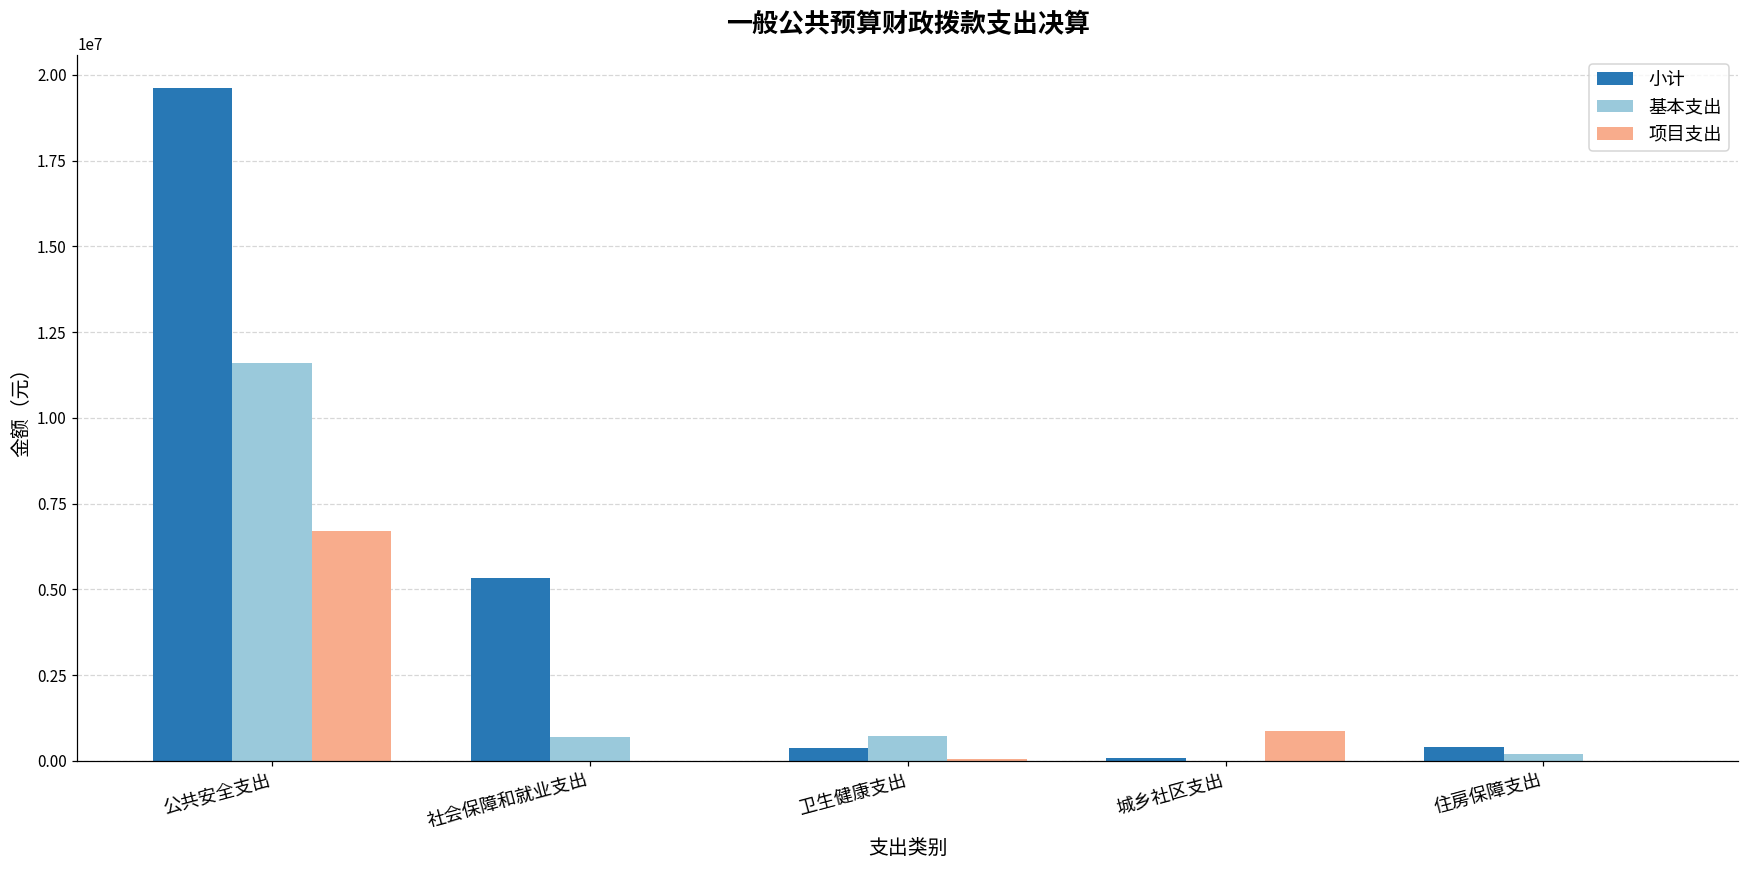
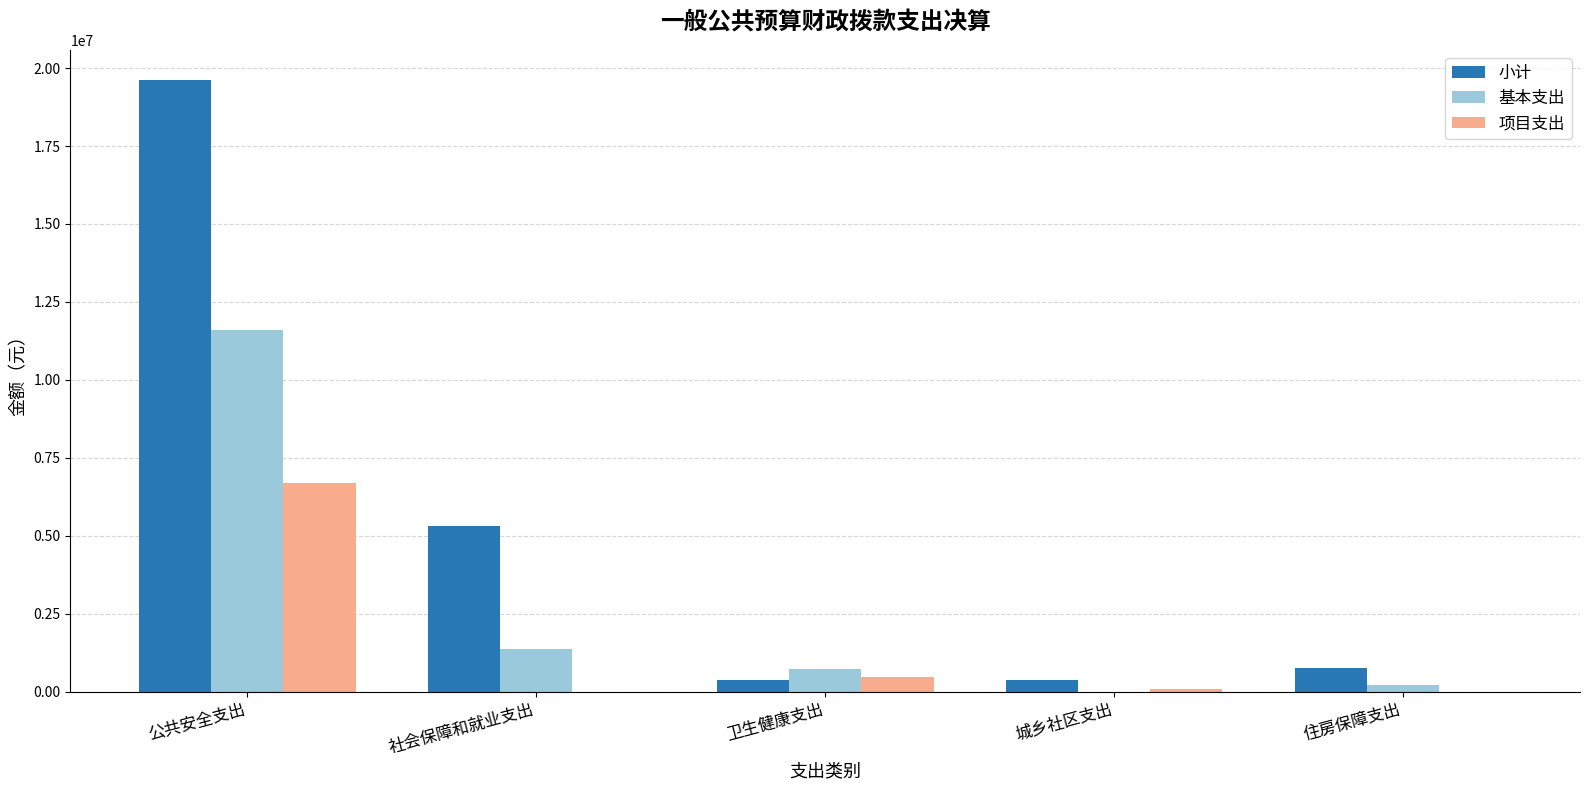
  {
    "小计": {
      "公共安全支出": 19600000,
      "社会保障和就业支出": 5300000,
      "卫生健康支出": 400000,
-     "城乡社区支出": 100000,
-     "住房保障支出": 400000
+     "城乡社区支出": 400000,
+     "住房保障支出": 700000
    },
    "基本支出": {
      "公共安全支出": 11600000,
-     "社会保障和就业支出": 700000,
+     "社会保障和就业支出": 1400000,
      "卫生健康支出": 700000,
      "城乡社区支出": 0,
      "住房保障支出": 200000
    },
    "项目支出": {
      "公共安全支出": 6700000,
      "社会保障和就业支出": 0,
-     "卫生健康支出": 0,
-     "城乡社区支出": 900000,
+     "卫生健康支出": 500000,
+     "城乡社区支出": 100000,
      "住房保障支出": 0
    }
  }
